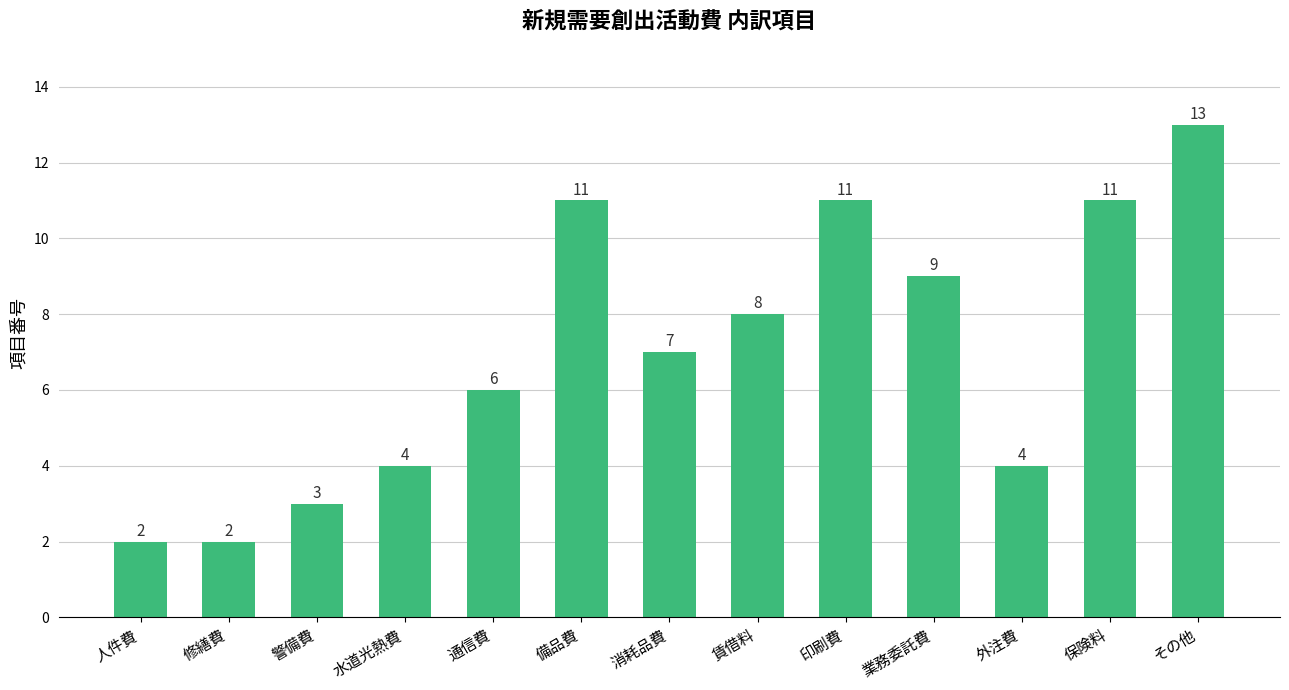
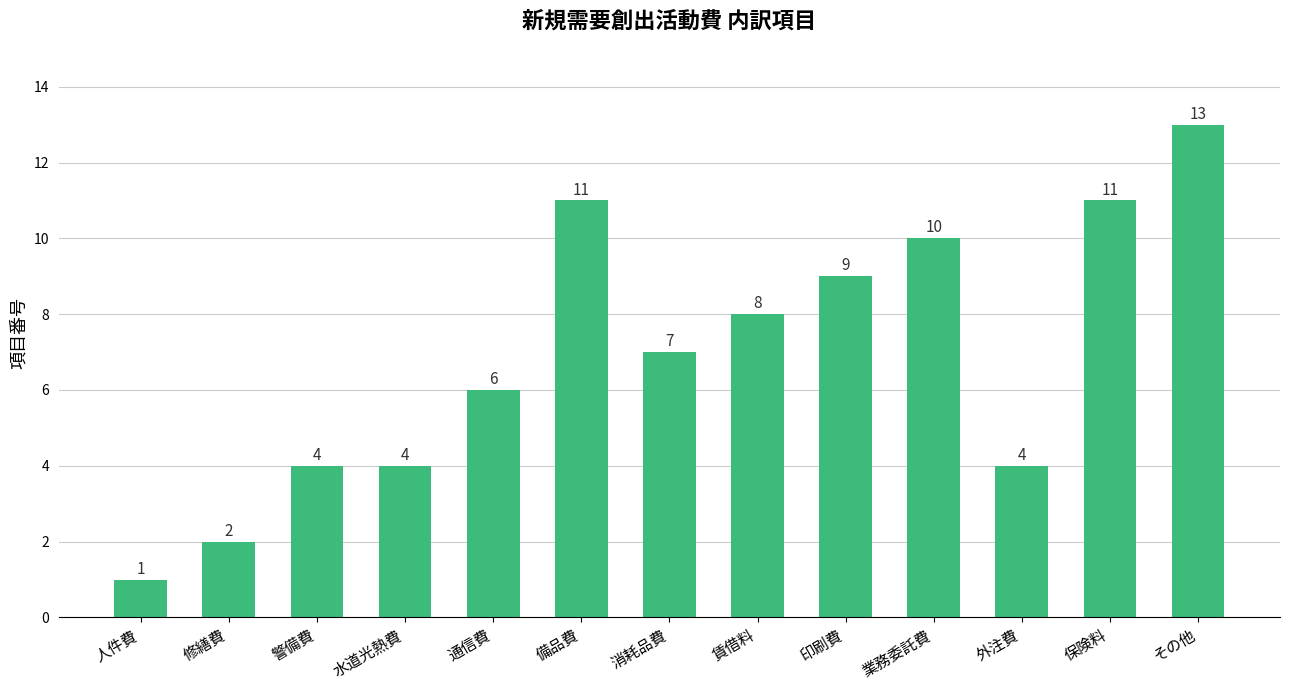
  {
-   "人件費": 2,
+   "人件費": 1,
    "修繕費": 2,
-   "警備費": 3,
+   "警備費": 4,
    "水道光熱費": 4,
    "通信費": 6,
    "備品費": 11,
    "消耗品費": 7,
    "賃借料": 8,
-   "印刷費": 11,
-   "業務委託費": 9,
+   "印刷費": 9,
+   "業務委託費": 10,
    "外注費": 4,
    "保険料": 11,
    "その他": 13
  }
